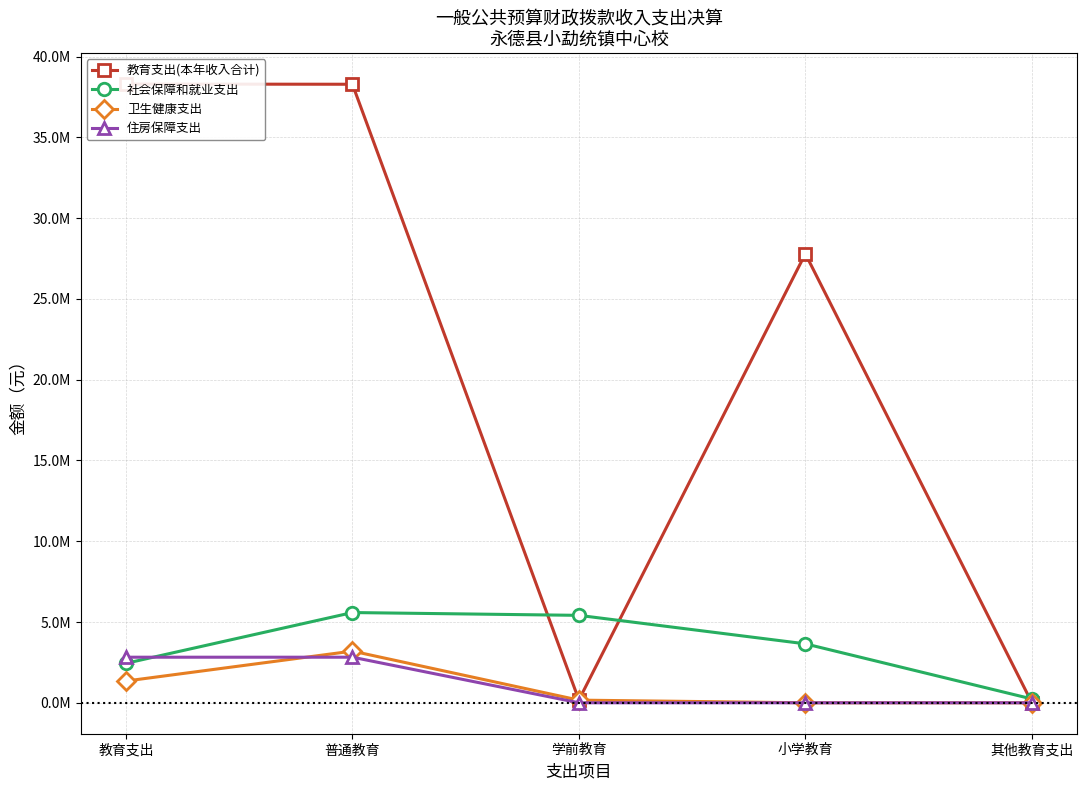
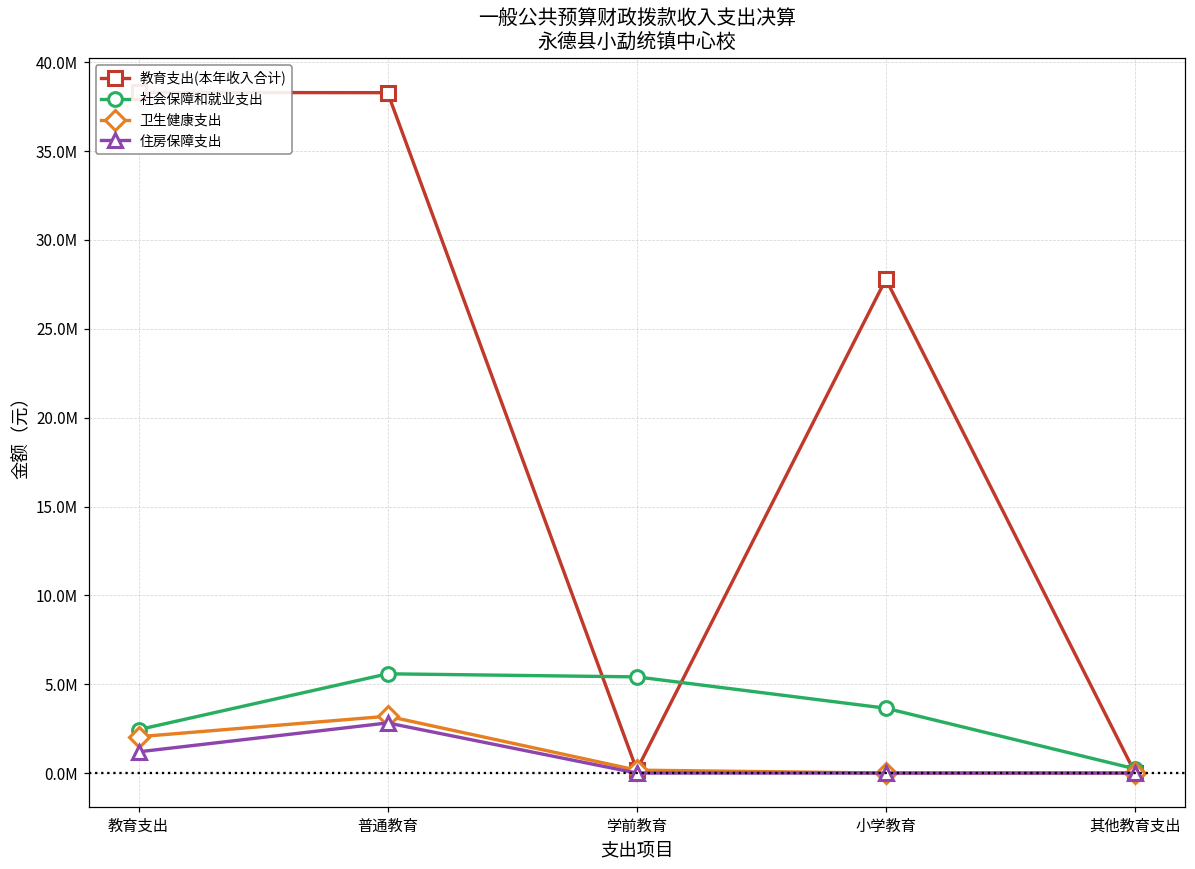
  {
    "教育支出(本年收入合计)": {
      "普通教育": 38300000,
      "小学教育": 27800000
    },
    "社会保障和就业支出": {
      "教育支出": 2400000,
      "普通教育": 5600000,
      "学前教育": 5400000,
      "小学教育": 3600000,
      "其他教育支出": 200000
    },
    "卫生健康支出": {
-     "教育支出": 1300000,
+     "教育支出": 2000000,
      "普通教育": 3200000
    },
    "住房保障支出": {
-     "教育支出": 2800000,
+     "教育支出": 1200000,
      "普通教育": 2800000,
      "学前教育": 0
    }
  }
